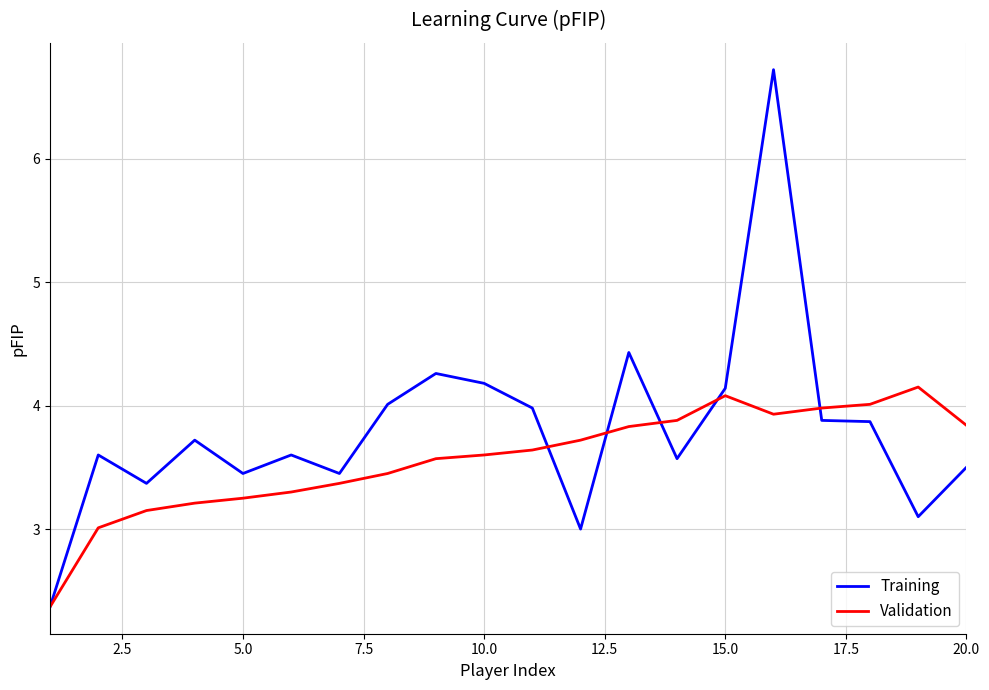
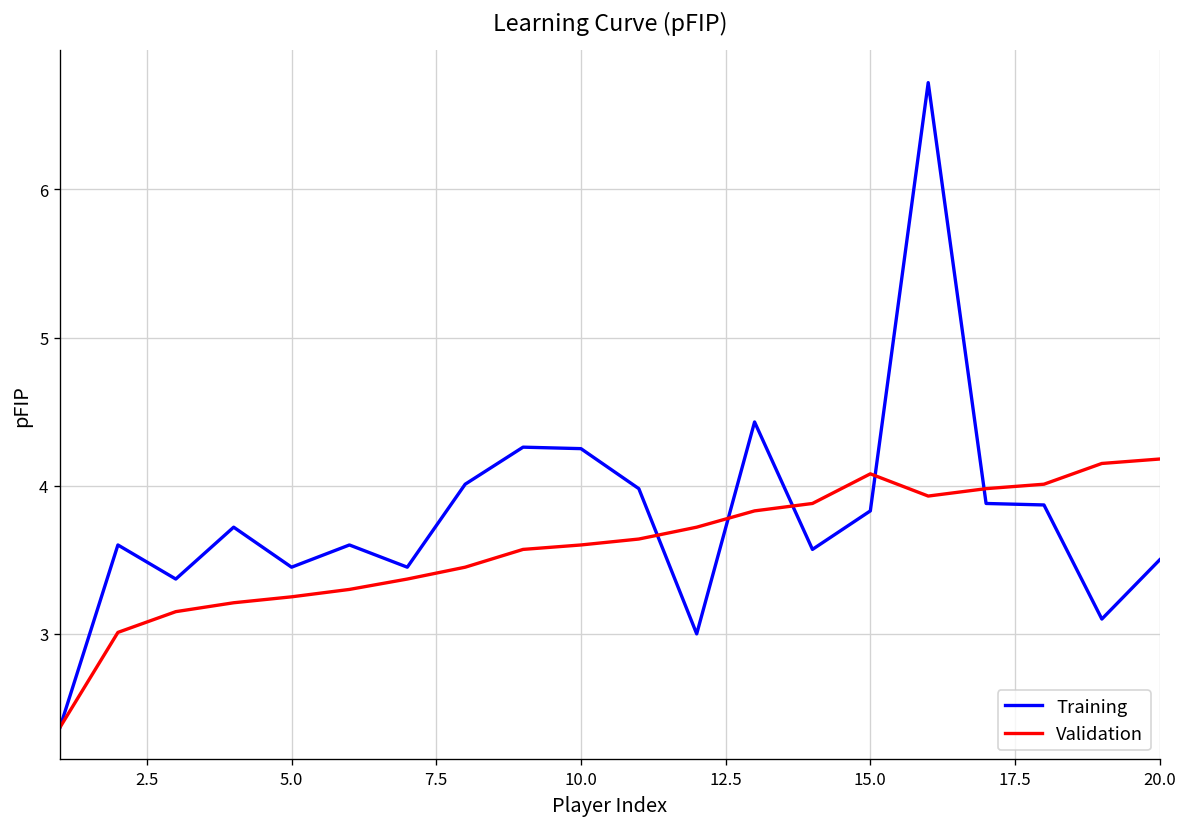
  {
    "Training": {
      "5.0": 3.45,
-     "10.0": 4.18,
-     "15.0": 4.14,
+     "10.0": 4.25,
+     "15.0": 3.83,
      "20.0": 3.50
    },
    "Validation": {
      "5.0": 3.25,
      "10.0": 3.60,
      "15.0": 4.08,
-     "20.0": 3.84
+     "20.0": 4.18
    }
  }
